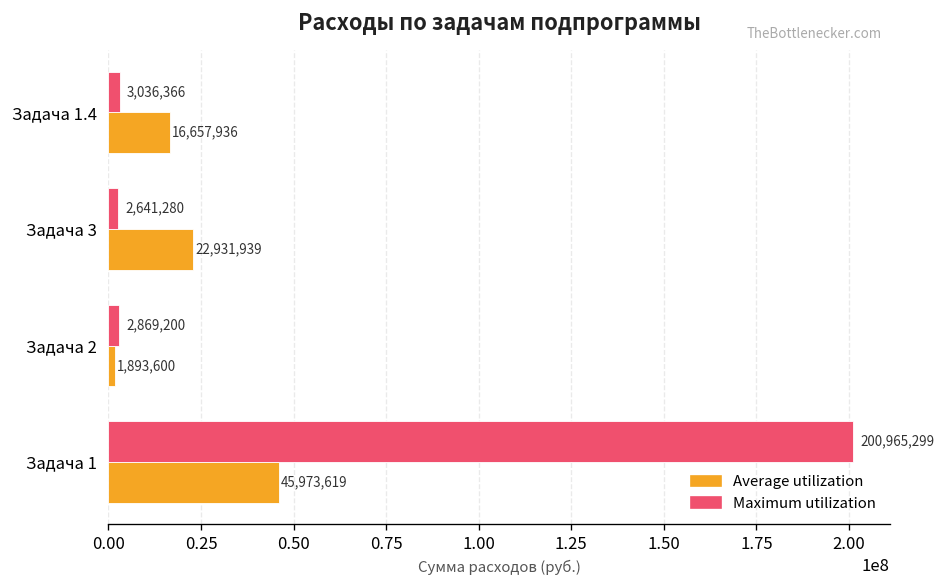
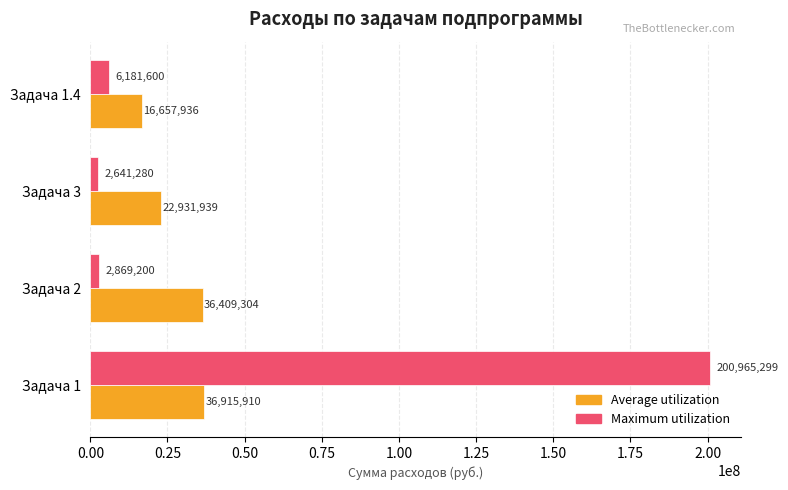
  {
    "Average utilization": {
      "Задача 1.4": "16,657,936",
      "Задача 3": "22,931,939",
-     "Задача 2": "1,893,600",
-     "Задача 1": "45,973,619"
+     "Задача 2": "36,409,304",
+     "Задача 1": "36,915,910"
    },
    "Maximum utilization": {
-     "Задача 1.4": "3,036,366",
+     "Задача 1.4": "6,181,600",
      "Задача 3": "2,641,280",
      "Задача 2": "2,869,200",
      "Задача 1": "200,965,299"
    }
  }
